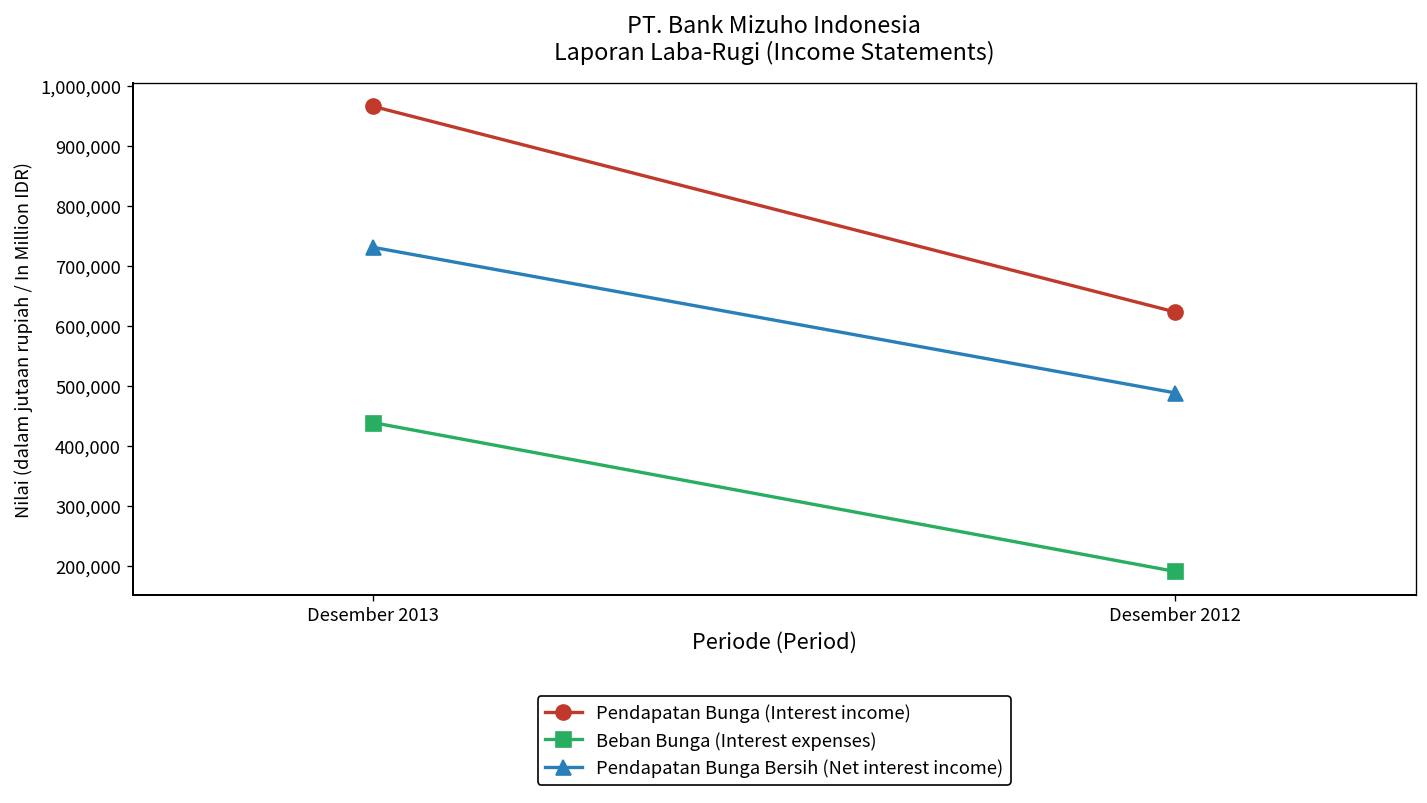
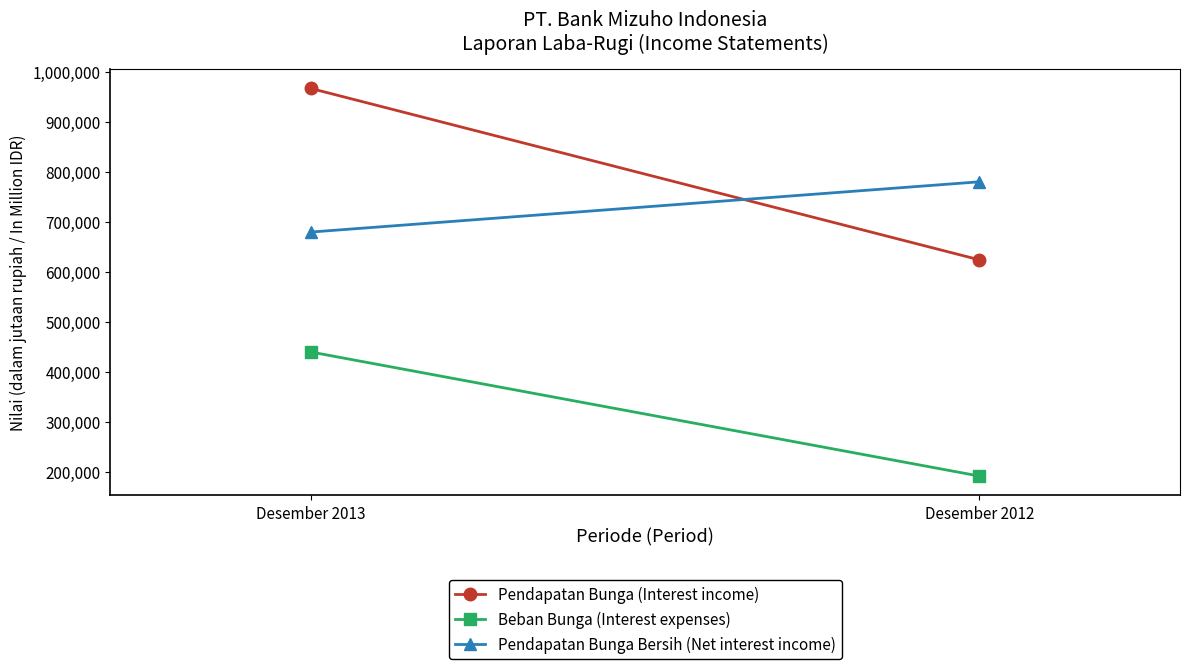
  {
    "Pendapatan Bunga (Interest income)": {
      "Desember 2013": "970,000",
      "Desember 2012": "620,000"
    },
    "Beban Bunga (Interest expenses)": {
      "Desember 2013": "440,000",
      "Desember 2012": "190,000"
    },
    "Pendapatan Bunga Bersih (Net interest income)": {
-     "Desember 2013": "730,000",
-     "Desember 2012": "490,000"
+     "Desember 2013": "680,000",
+     "Desember 2012": "780,000"
    }
  }
